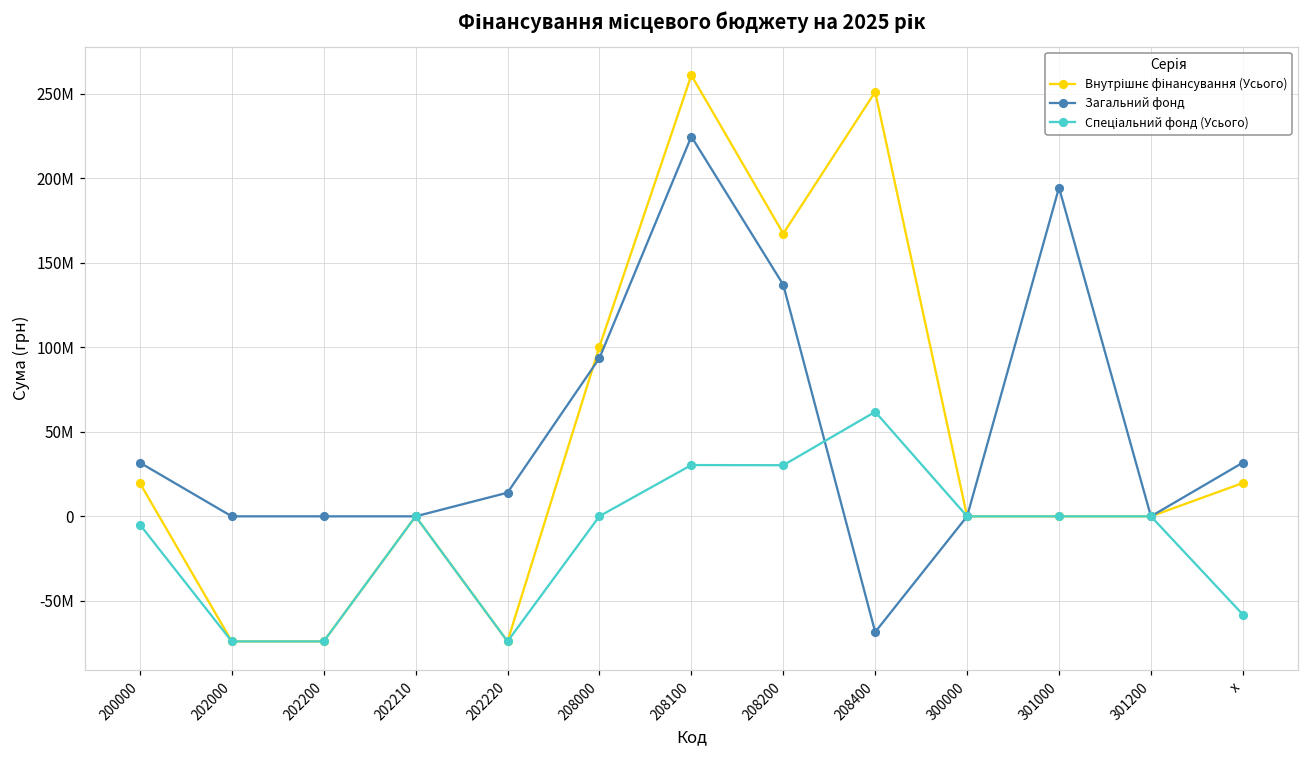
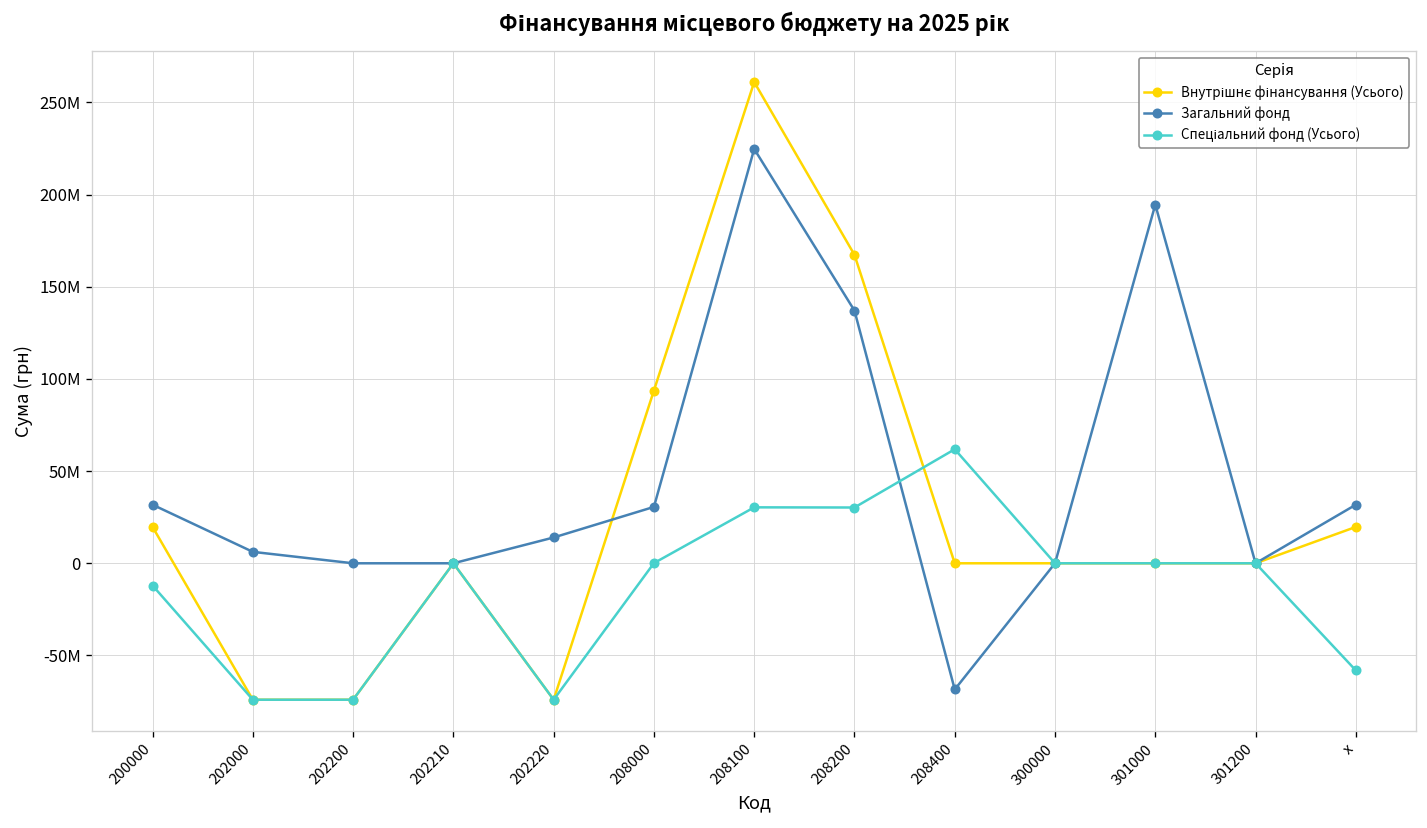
  {
    "Внутрішнє фінансування (Усього)": {
      "200000": 20000000,
-     "208000": 100000000,
+     "208000": 94000000,
      "208100": 261000000,
      "208200": 167000000,
-     "208400": 251000000,
+     "208400": 0,
      "х": 20000000
    },
    "Загальний фонд": {
      "200000": 32000000,
-     "202000": 0,
+     "202000": 6000000,
      "202200": 0,
      "202220": 14000000,
-     "208000": 94000000,
+     "208000": 31000000,
      "208100": 225000000,
      "208200": 137000000,
      "208400": -68000000,
      "301000": 195000000,
      "х": 32000000
    },
    "Спеціальний фонд (Усього)": {
-     "200000": -5000000,
+     "200000": -12000000,
      "208000": 0,
      "208100": 30000000,
      "208200": 30000000,
      "208400": 62000000,
      "х": -58000000
    }
  }
